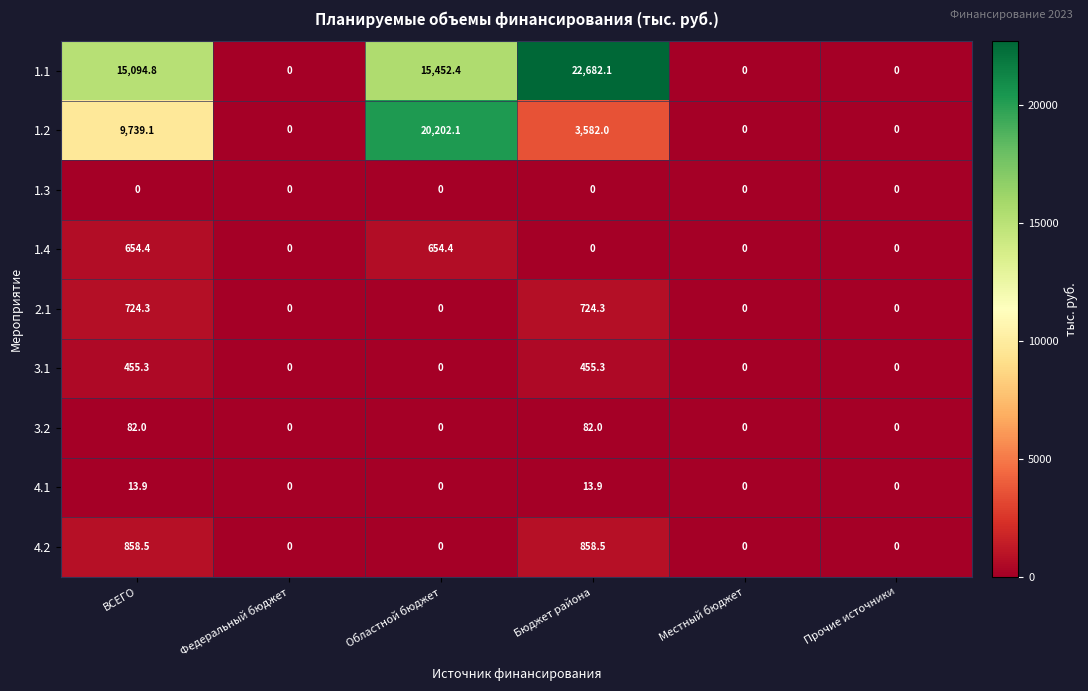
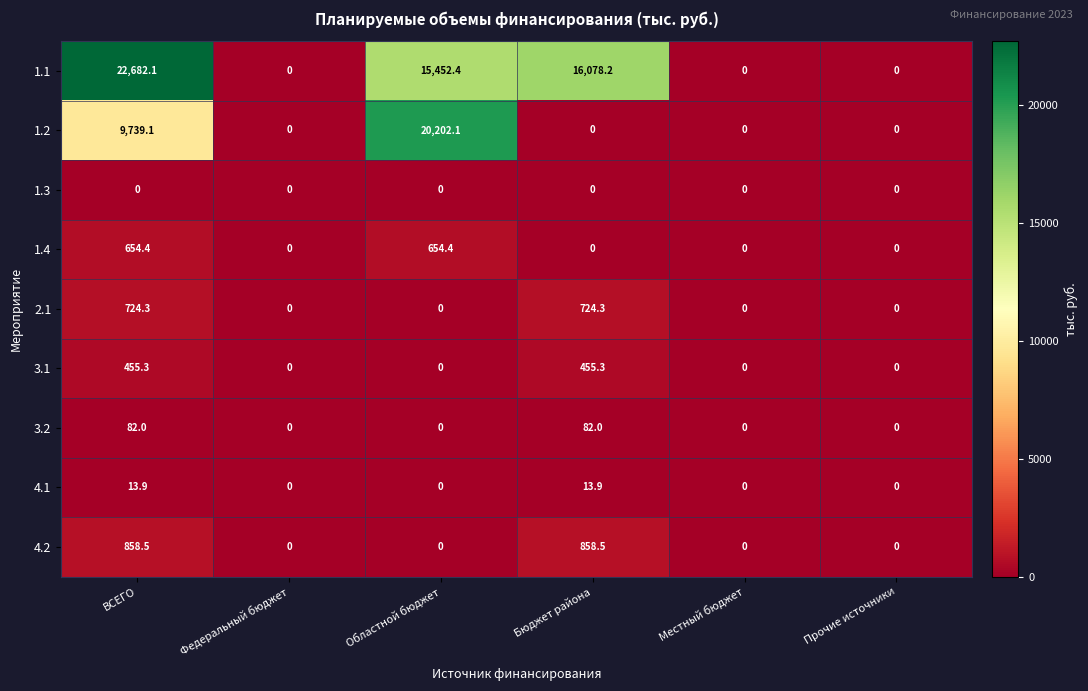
  {
    "1.1": {
-     "ВСЕГО": "15,094.8",
+     "ВСЕГО": "22,682.1",
      "Федеральный бюджет": "0",
      "Областной бюджет": "15,452.4",
-     "Бюджет района": "22,682.1",
+     "Бюджет района": "16,078.2",
      "Местный бюджет": "0",
      "Прочие источники": "0"
    },
    "1.2": {
      "ВСЕГО": "9,739.1",
      "Федеральный бюджет": "0",
      "Областной бюджет": "20,202.1",
-     "Бюджет района": "3,582.0",
+     "Бюджет района": "0",
      "Местный бюджет": "0",
      "Прочие источники": "0"
    },
    "1.3": {
      "ВСЕГО": "0",
      "Федеральный бюджет": "0",
      "Областной бюджет": "0",
      "Бюджет района": "0",
      "Местный бюджет": "0",
      "Прочие источники": "0"
    },
    "1.4": {
      "ВСЕГО": "654.4",
      "Федеральный бюджет": "0",
      "Областной бюджет": "654.4",
      "Бюджет района": "0",
      "Местный бюджет": "0",
      "Прочие источники": "0"
    },
    "2.1": {
      "ВСЕГО": "724.3",
      "Федеральный бюджет": "0",
      "Областной бюджет": "0",
      "Бюджет района": "724.3",
      "Местный бюджет": "0",
      "Прочие источники": "0"
    },
    "3.1": {
      "ВСЕГО": "455.3",
      "Федеральный бюджет": "0",
      "Областной бюджет": "0",
      "Бюджет района": "455.3",
      "Местный бюджет": "0",
      "Прочие источники": "0"
    },
    "3.2": {
      "ВСЕГО": "82.0",
      "Федеральный бюджет": "0",
      "Областной бюджет": "0",
      "Бюджет района": "82.0",
      "Местный бюджет": "0",
      "Прочие источники": "0"
    },
    "4.1": {
      "ВСЕГО": "13.9",
      "Федеральный бюджет": "0",
      "Областной бюджет": "0",
      "Бюджет района": "13.9",
      "Местный бюджет": "0",
      "Прочие источники": "0"
    },
    "4.2": {
      "ВСЕГО": "858.5",
      "Федеральный бюджет": "0",
      "Областной бюджет": "0",
      "Бюджет района": "858.5",
      "Местный бюджет": "0",
      "Прочие источники": "0"
    }
  }
